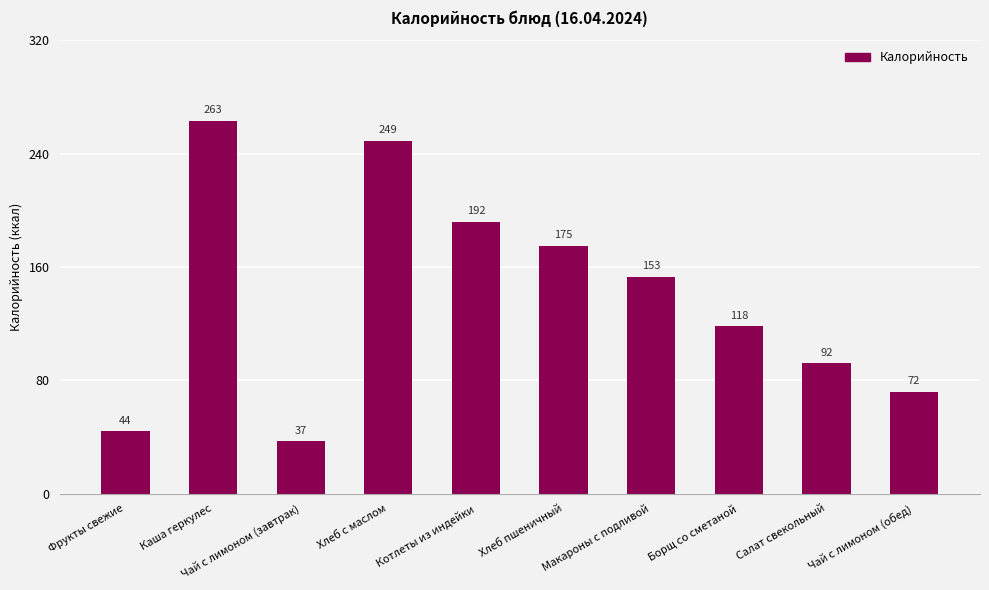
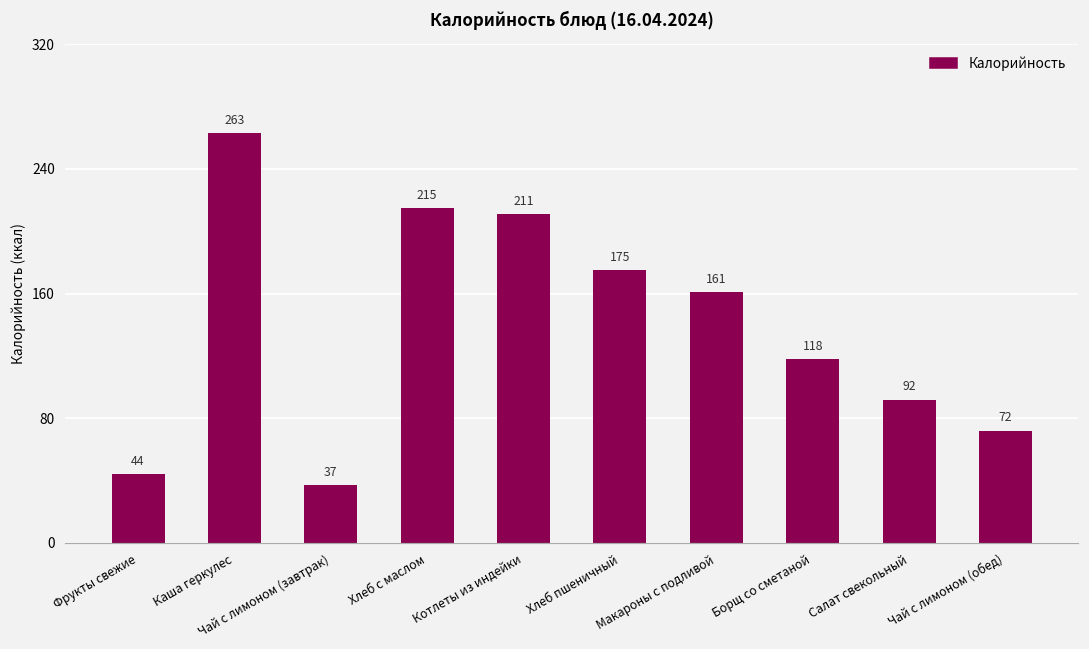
  {
    "Фрукты свежие": 44,
    "Каша геркулес": 263,
    "Чай с лимоном (завтрак)": 37,
-   "Хлеб с маслом": 249,
-   "Котлеты из индейки": 192,
+   "Хлеб с маслом": 215,
+   "Котлеты из индейки": 211,
    "Хлеб пшеничный": 175,
-   "Макароны с подливой": 153,
+   "Макароны с подливой": 161,
    "Борщ со сметаной": 118,
    "Салат свекольный": 92,
    "Чай с лимоном (обед)": 72
  }
